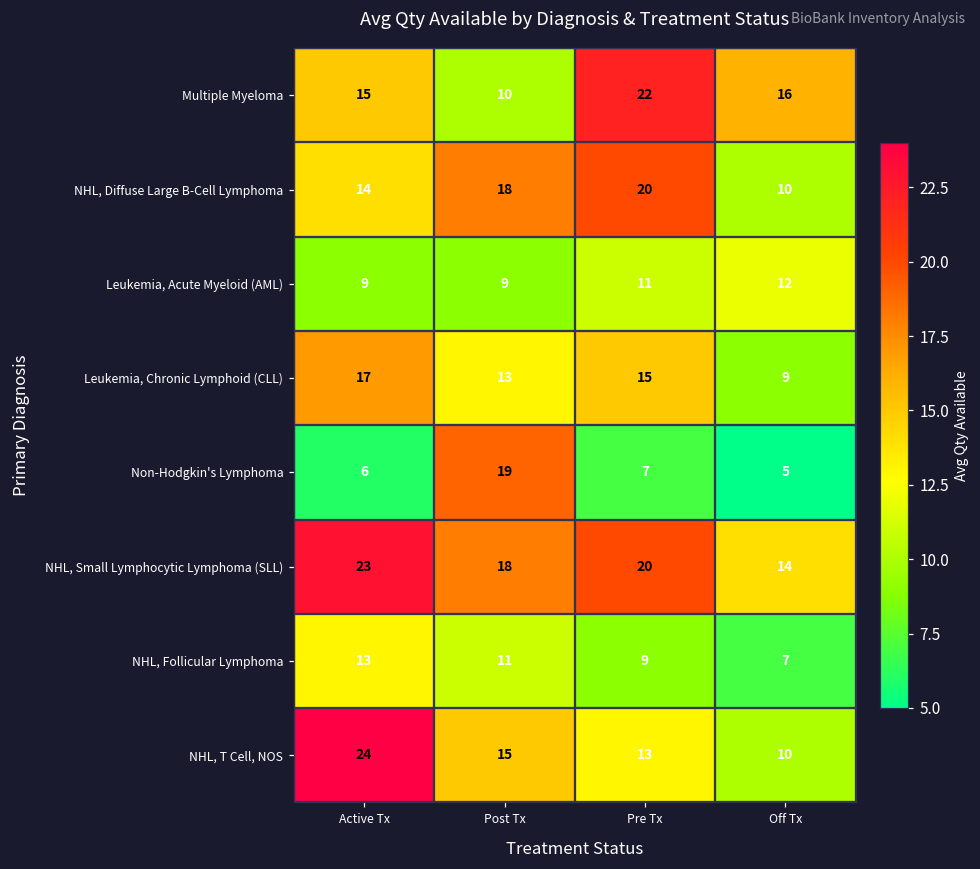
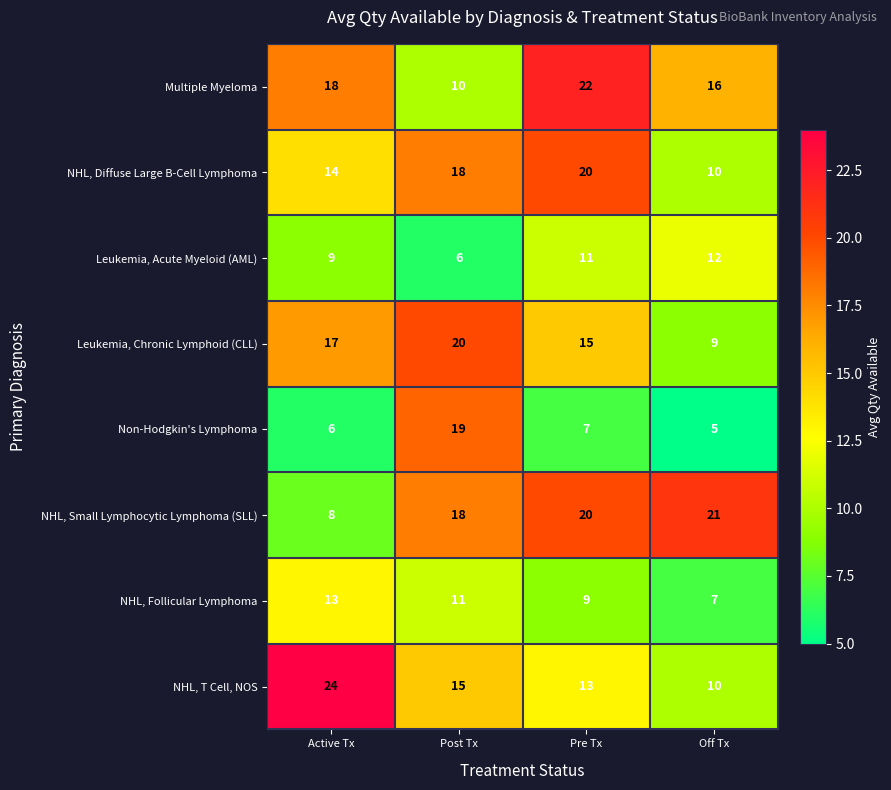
  {
    "Multiple Myeloma": {
-     "Active Tx": 15,
+     "Active Tx": 18,
      "Post Tx": 10,
      "Pre Tx": 22,
      "Off Tx": 16
    },
    "NHL, Diffuse Large B-Cell Lymphoma": {
      "Active Tx": 14,
      "Post Tx": 18,
      "Pre Tx": 20,
      "Off Tx": 10
    },
    "Leukemia, Acute Myeloid (AML)": {
      "Active Tx": 9,
-     "Post Tx": 9,
+     "Post Tx": 6,
      "Pre Tx": 11,
      "Off Tx": 12
    },
    "Leukemia, Chronic Lymphoid (CLL)": {
      "Active Tx": 17,
-     "Post Tx": 13,
+     "Post Tx": 20,
      "Pre Tx": 15,
      "Off Tx": 9
    },
    "Non-Hodgkin's Lymphoma": {
      "Active Tx": 6,
      "Post Tx": 19,
      "Pre Tx": 7,
      "Off Tx": 5
    },
    "NHL, Small Lymphocytic Lymphoma (SLL)": {
-     "Active Tx": 23,
+     "Active Tx": 8,
      "Post Tx": 18,
      "Pre Tx": 20,
-     "Off Tx": 14
+     "Off Tx": 21
    },
    "NHL, Follicular Lymphoma": {
      "Active Tx": 13,
      "Post Tx": 11,
      "Pre Tx": 9,
      "Off Tx": 7
    },
    "NHL, T Cell, NOS": {
      "Active Tx": 24,
      "Post Tx": 15,
      "Pre Tx": 13,
      "Off Tx": 10
    }
  }
